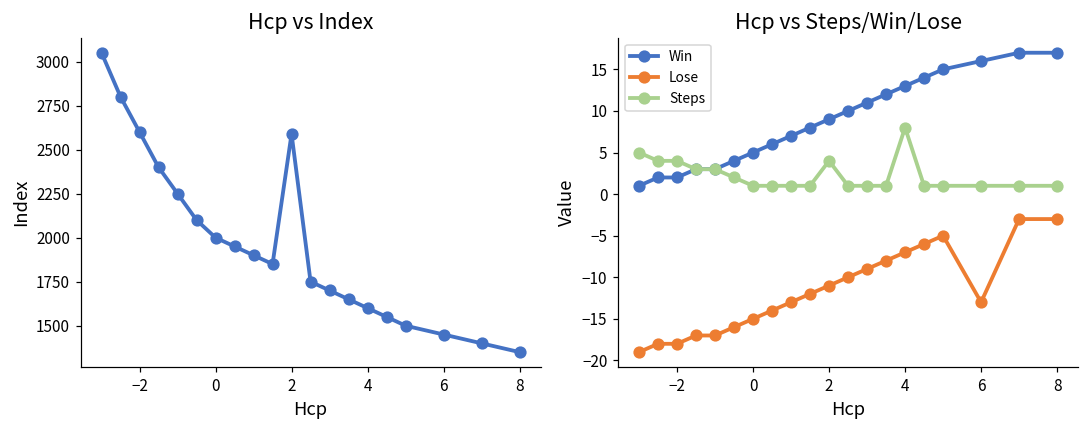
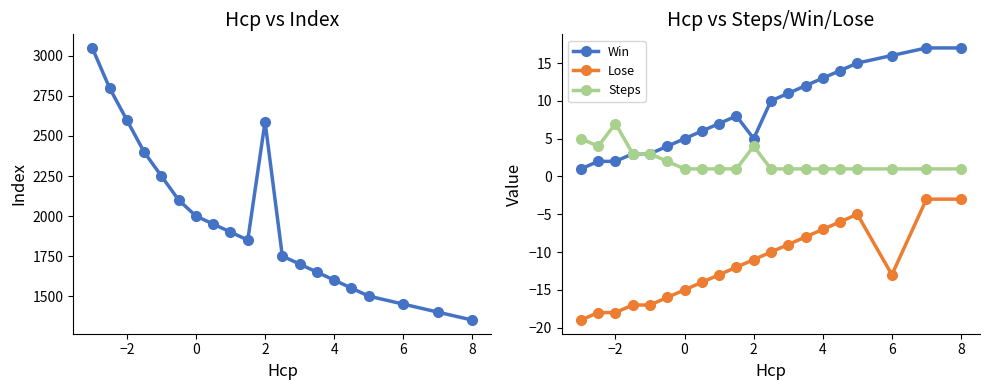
  {
    "Hcp vs Index": {
      "−2": 2600,
      "0": 2000,
      "2": 2590,
      "4": 1600,
      "6": 1450,
      "8": 1350
    },
    "Hcp vs Steps/Win/Lose": {
      "Win": {
        "−2": 2,
        "0": 5,
-       "2": 9,
+       "2": 5,
        "4": 13,
        "6": 16,
        "8": 17
      },
      "Lose": {
        "−2": -18,
        "0": -15,
        "2": -11,
        "4": -7,
        "6": -13,
        "8": -3
      },
      "Steps": {
-       "−2": 4,
+       "−2": 7,
        "0": 1,
        "2": 4,
-       "4": 8,
+       "4": 1,
        "6": 1,
        "8": 1
      }
    }
  }
